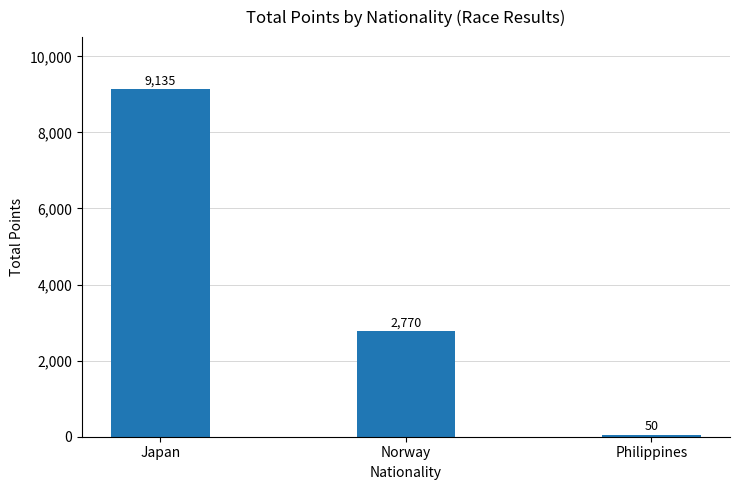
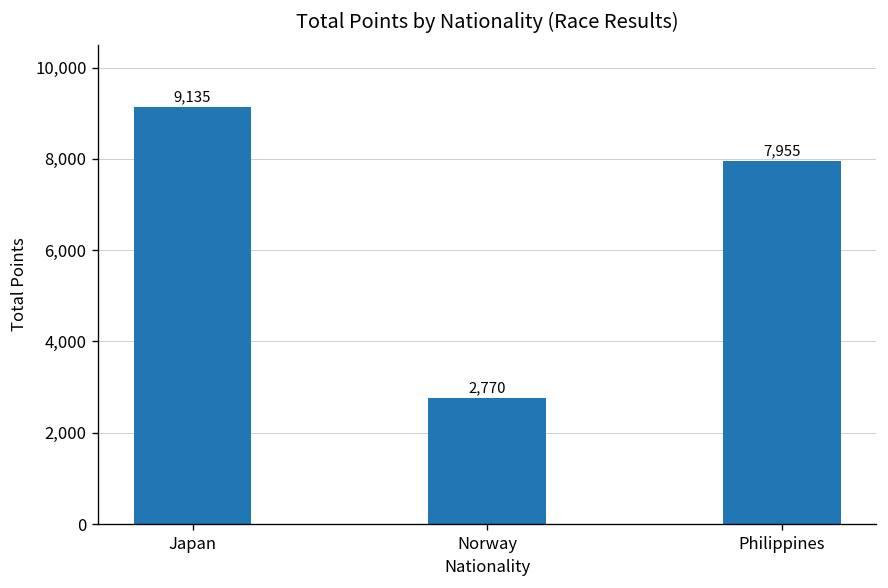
  {
    "Japan": "9,135",
    "Norway": "2,770",
-   "Philippines": "50"
+   "Philippines": "7,955"
  }
